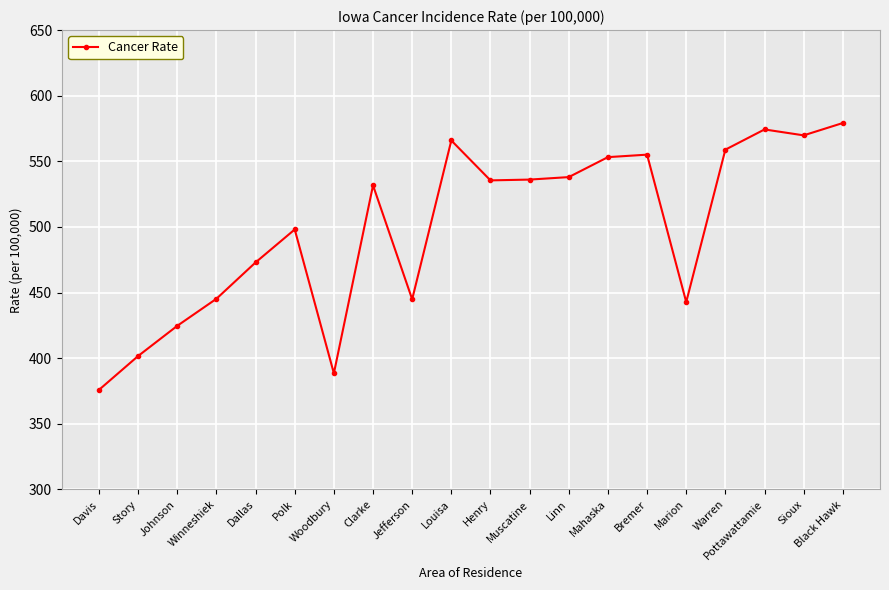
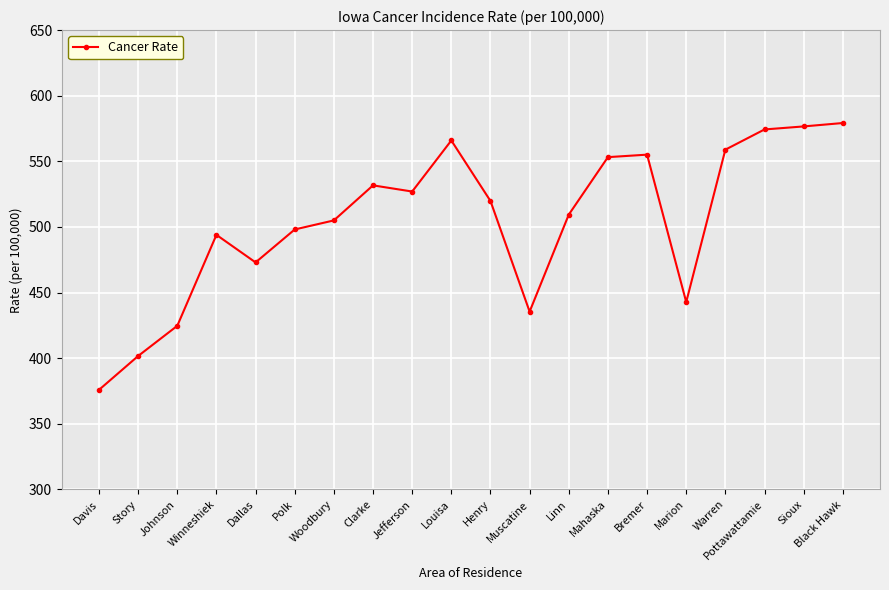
  {
    "Davis": 376,
    "Story": 402,
    "Johnson": 425,
-   "Winneshiek": 445,
+   "Winneshiek": 494,
    "Dallas": 473,
    "Polk": 498,
-   "Woodbury": 389,
+   "Woodbury": 505,
    "Clarke": 532,
-   "Jefferson": 445,
+   "Jefferson": 527,
    "Louisa": 566,
-   "Henry": 536,
-   "Muscatine": 536,
-   "Linn": 538,
+   "Henry": 520,
+   "Muscatine": 436,
+   "Linn": 509,
    "Mahaska": 553,
    "Bremer": 555,
    "Marion": 443,
    "Warren": 559,
    "Pottawattamie": 574,
-   "Sioux": 570,
+   "Sioux": 577,
    "Black Hawk": 579
  }
